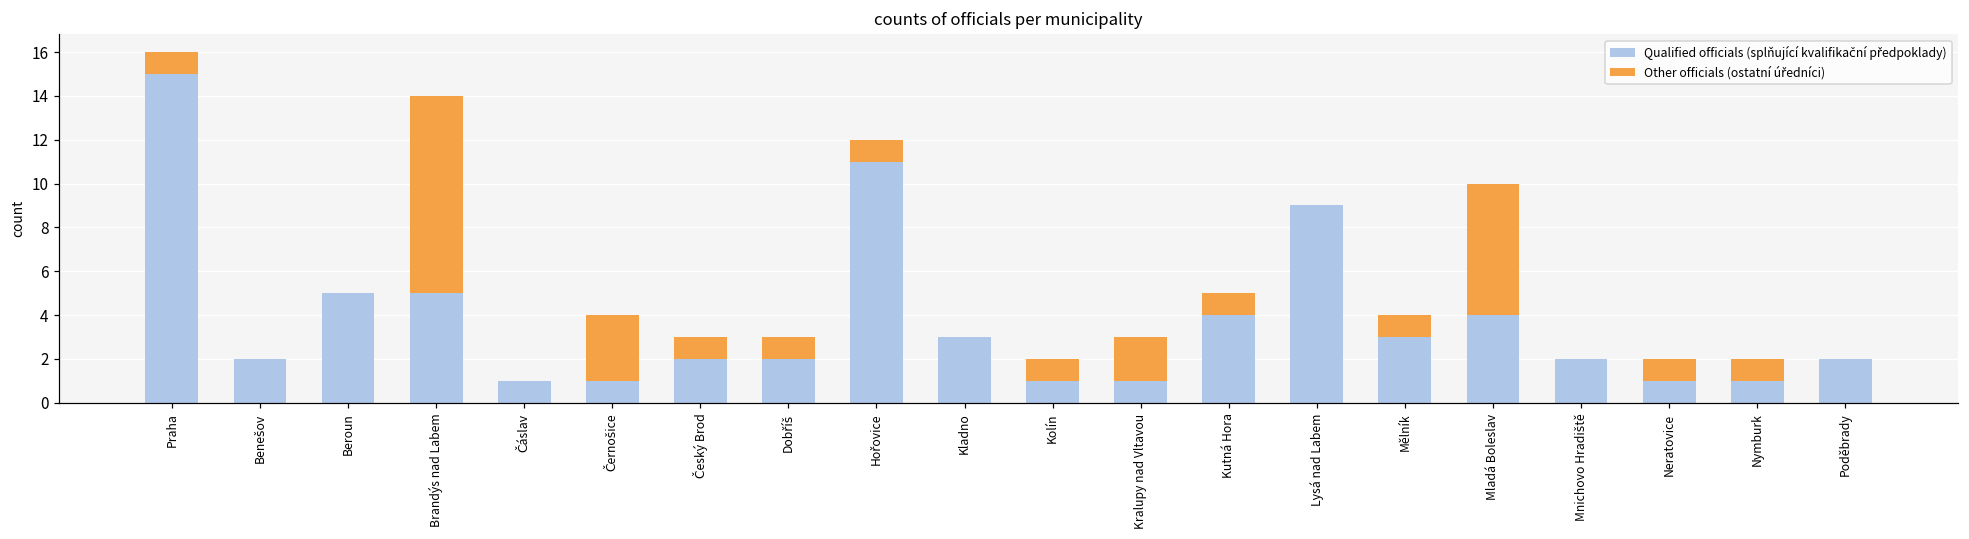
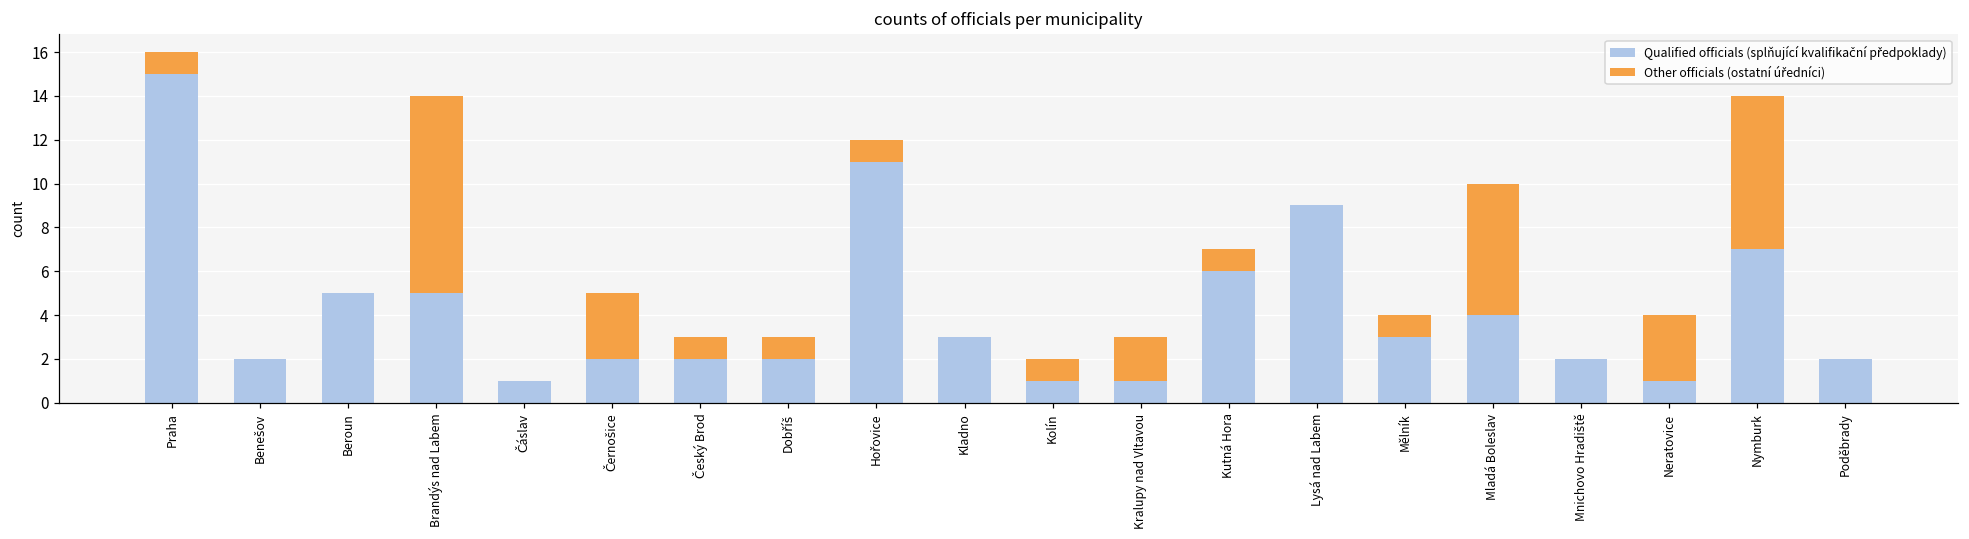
  {
    "Qualified officials (splňující kvalifikační předpoklady)": {
      "Praha": 15,
      "Benešov": 2,
      "Beroun": 5,
      "Brandýs nad Labem": 5,
      "Čáslav": 1,
-     "Černošice": 1,
+     "Černošice": 2,
      "Český Brod": 2,
      "Dobříš": 2,
      "Hořovice": 11,
      "Kladno": 3,
      "Kolín": 1,
      "Kralupy nad Vltavou": 1,
-     "Kutná Hora": 4,
+     "Kutná Hora": 6,
      "Lysá nad Labem": 9,
      "Mělník": 3,
      "Mladá Boleslav": 4,
      "Mnichovo Hradiště": 2,
      "Neratovice": 1,
-     "Nymburk": 1,
+     "Nymburk": 7,
      "Poděbrady": 2
    },
    "Other officials (ostatní úředníci)": {
      "Praha": 1,
      "Benešov": 0,
      "Beroun": 0,
      "Brandýs nad Labem": 9,
      "Čáslav": 0,
      "Černošice": 3,
      "Český Brod": 1,
      "Dobříš": 1,
      "Hořovice": 1,
      "Kladno": 0,
      "Kolín": 1,
      "Kralupy nad Vltavou": 2,
      "Kutná Hora": 1,
      "Lysá nad Labem": 0,
      "Mělník": 1,
      "Mladá Boleslav": 6,
      "Mnichovo Hradiště": 0,
-     "Neratovice": 1,
-     "Nymburk": 1,
+     "Neratovice": 3,
+     "Nymburk": 7,
      "Poděbrady": 0
    }
  }
